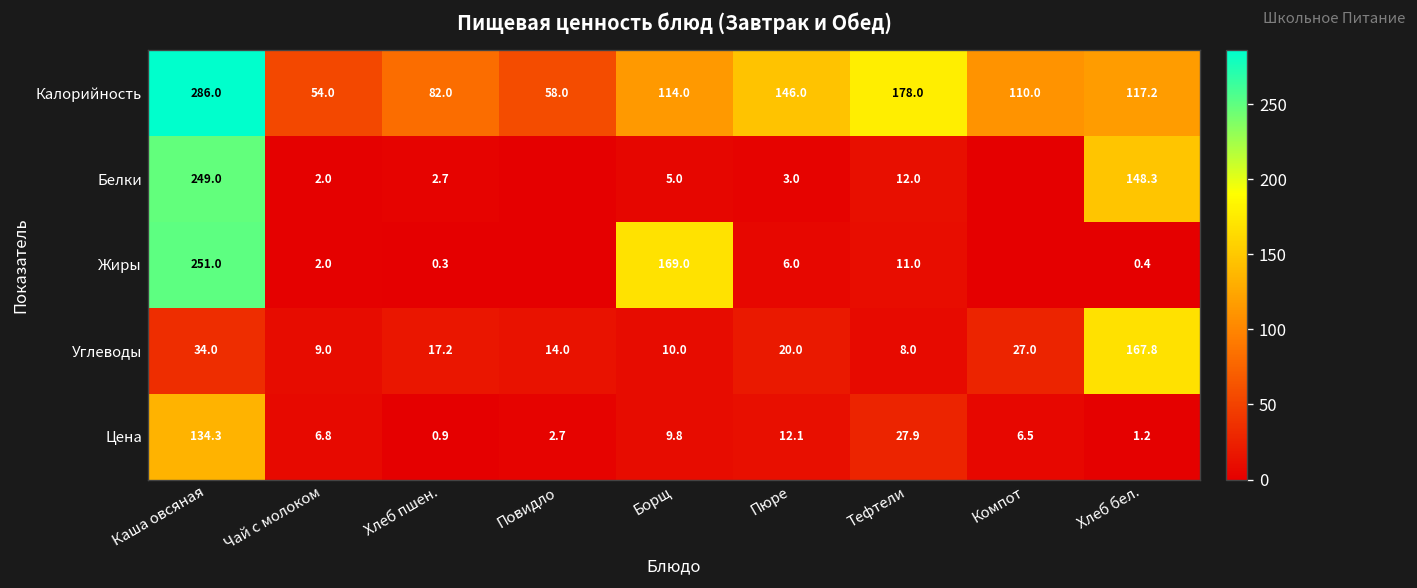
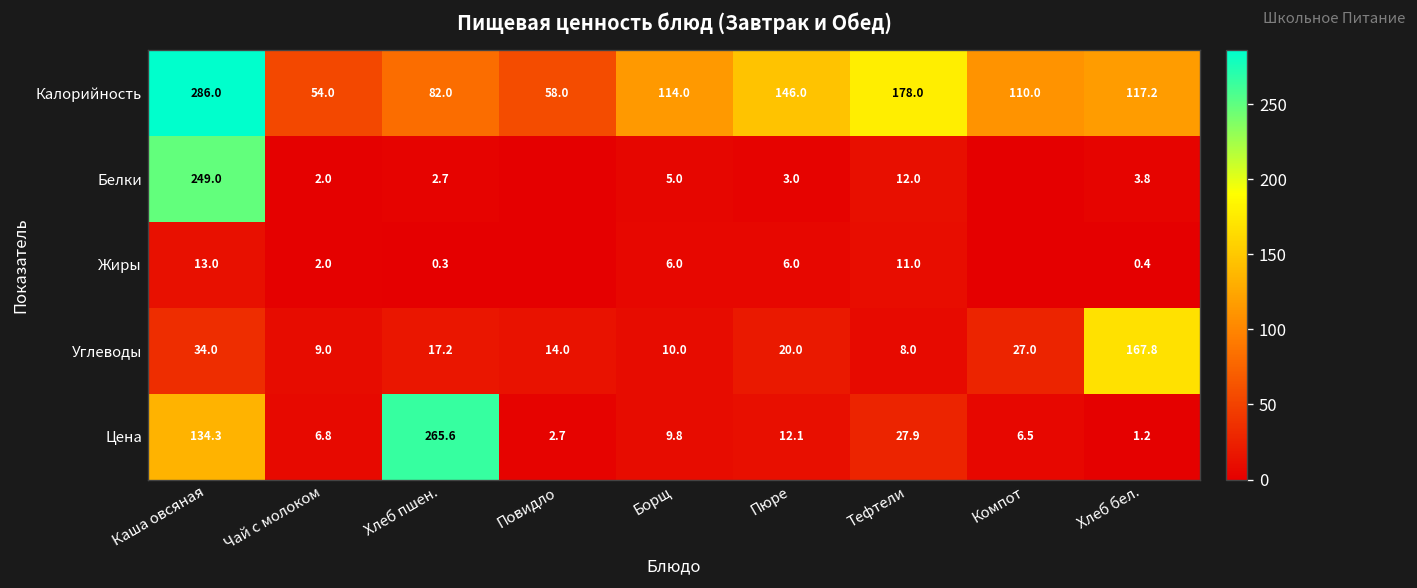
  {
    "Калорийность": {
      "Каша овсяная": 286.0,
      "Чай с молоком": 54.0,
      "Хлеб пшен.": 82.0,
      "Повидло": 58.0,
      "Борщ": 114.0,
      "Пюре": 146.0,
      "Тефтели": 178.0,
      "Компот": 110.0,
      "Хлеб бел.": 117.2
    },
    "Белки": {
      "Каша овсяная": 249.0,
      "Чай с молоком": 2.0,
      "Хлеб пшен.": 2.7,
      "Борщ": 5.0,
      "Пюре": 3.0,
      "Тефтели": 12.0,
-     "Хлеб бел.": 148.3
+     "Хлеб бел.": 3.8
    },
    "Жиры": {
-     "Каша овсяная": 251.0,
+     "Каша овсяная": 13.0,
      "Чай с молоком": 2.0,
      "Хлеб пшен.": 0.3,
-     "Борщ": 169.0,
+     "Борщ": 6.0,
      "Пюре": 6.0,
      "Тефтели": 11.0,
      "Хлеб бел.": 0.4
    },
    "Углеводы": {
      "Каша овсяная": 34.0,
      "Чай с молоком": 9.0,
      "Хлеб пшен.": 17.2,
      "Повидло": 14.0,
      "Борщ": 10.0,
      "Пюре": 20.0,
      "Тефтели": 8.0,
      "Компот": 27.0,
      "Хлеб бел.": 167.8
    },
    "Цена": {
      "Каша овсяная": 134.3,
      "Чай с молоком": 6.8,
-     "Хлеб пшен.": 0.9,
+     "Хлеб пшен.": 265.6,
      "Повидло": 2.7,
      "Борщ": 9.8,
      "Пюре": 12.1,
      "Тефтели": 27.9,
      "Компот": 6.5,
      "Хлеб бел.": 1.2
    }
  }
